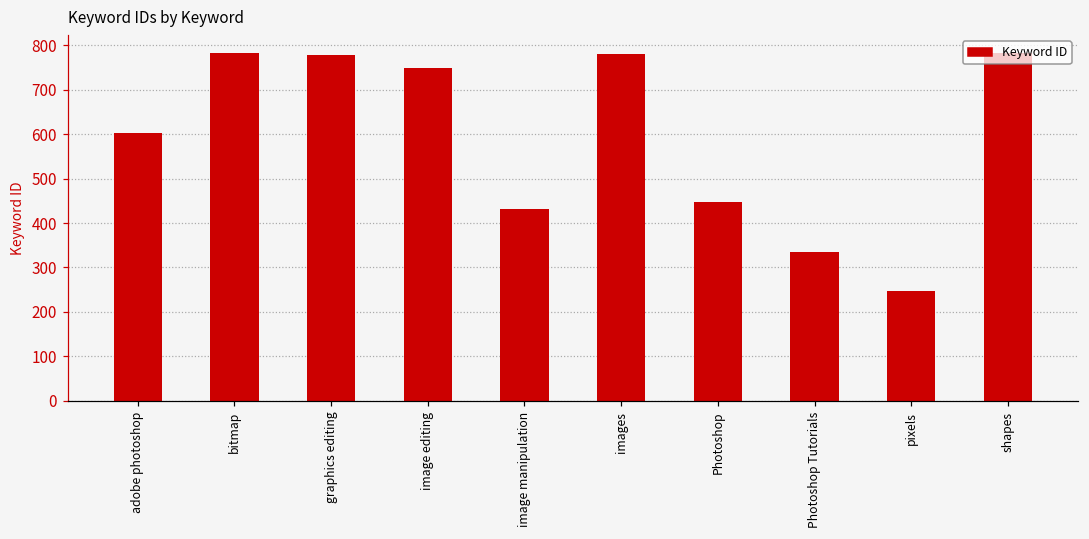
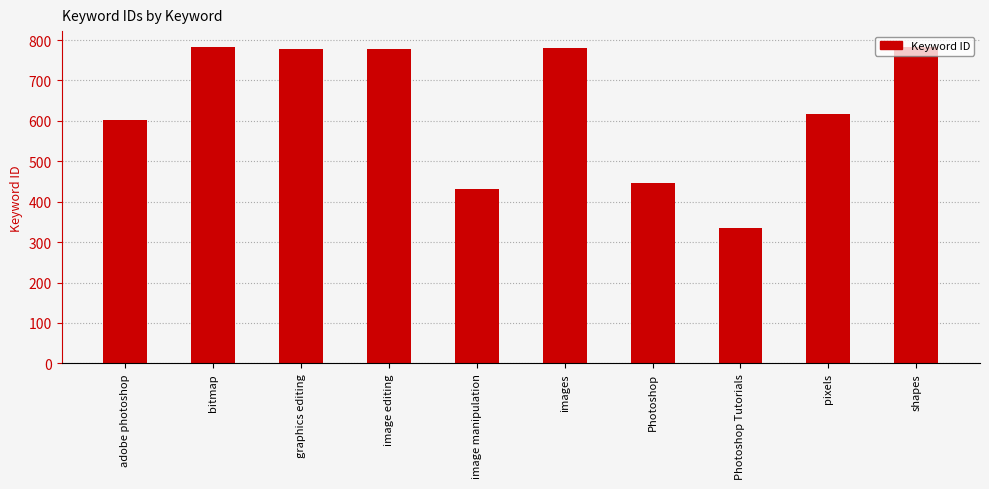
  {
    "adobe photoshop": 600,
    "bitmap": 780,
    "graphics editing": 780,
-   "image editing": 750,
+   "image editing": 780,
    "image manipulation": 430,
    "images": 780,
    "Photoshop": 450,
    "Photoshop Tutorials": 330,
-   "pixels": 250
+   "pixels": 620
  }
